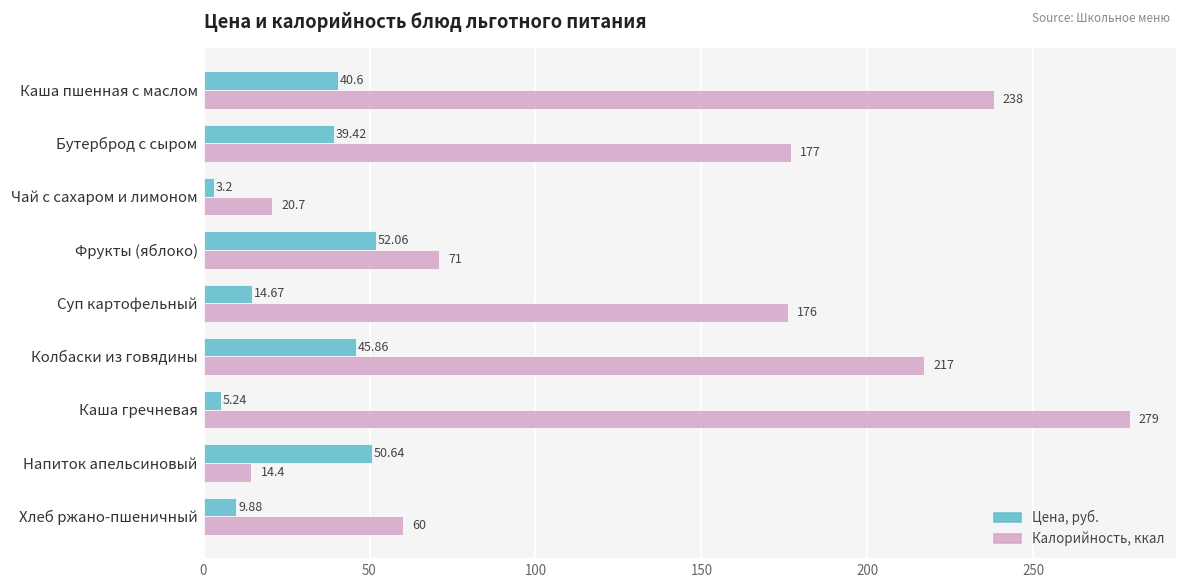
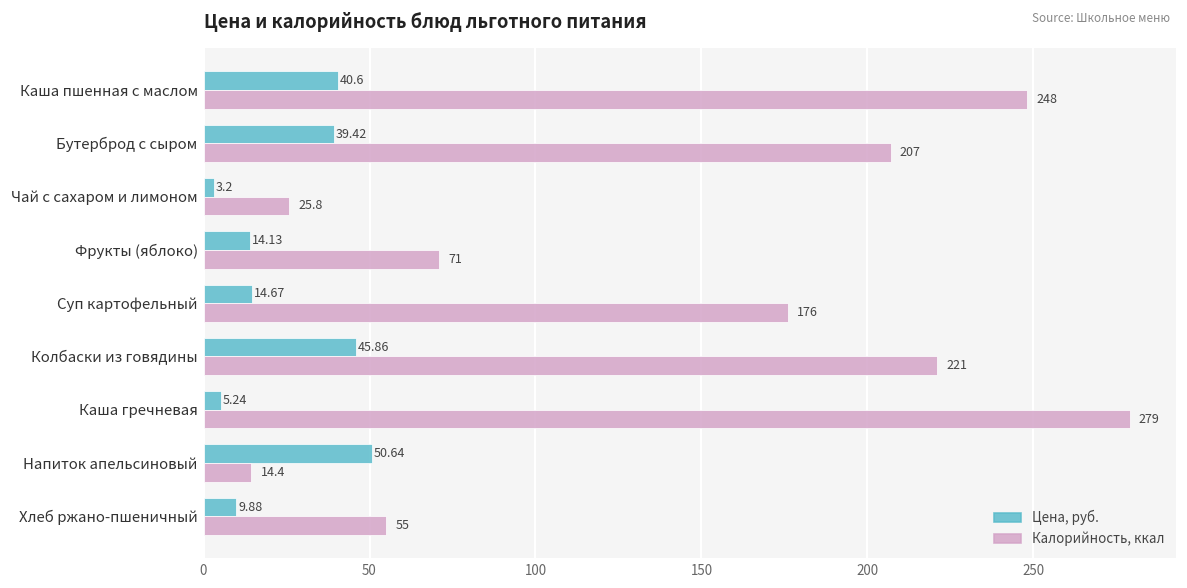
  {
    "Цена, руб.": {
      "Каша пшенная с маслом": 40.6,
      "Бутерброд с сыром": 39.42,
      "Чай с сахаром и лимоном": 3.2,
-     "Фрукты (яблоко)": 52.06,
+     "Фрукты (яблоко)": 14.13,
      "Суп картофельный": 14.67,
      "Колбаски из говядины": 45.86,
      "Каша гречневая": 5.24,
      "Напиток апельсиновый": 50.64,
      "Хлеб ржано-пшеничный": 9.88
    },
    "Калорийность, ккал": {
-     "Каша пшенная с маслом": 238,
-     "Бутерброд с сыром": 177,
-     "Чай с сахаром и лимоном": 20.7,
+     "Каша пшенная с маслом": 248,
+     "Бутерброд с сыром": 207,
+     "Чай с сахаром и лимоном": 25.8,
      "Фрукты (яблоко)": 71,
      "Суп картофельный": 176,
-     "Колбаски из говядины": 217,
+     "Колбаски из говядины": 221,
      "Каша гречневая": 279,
      "Напиток апельсиновый": 14.4,
-     "Хлеб ржано-пшеничный": 60
+     "Хлеб ржано-пшеничный": 55
    }
  }
